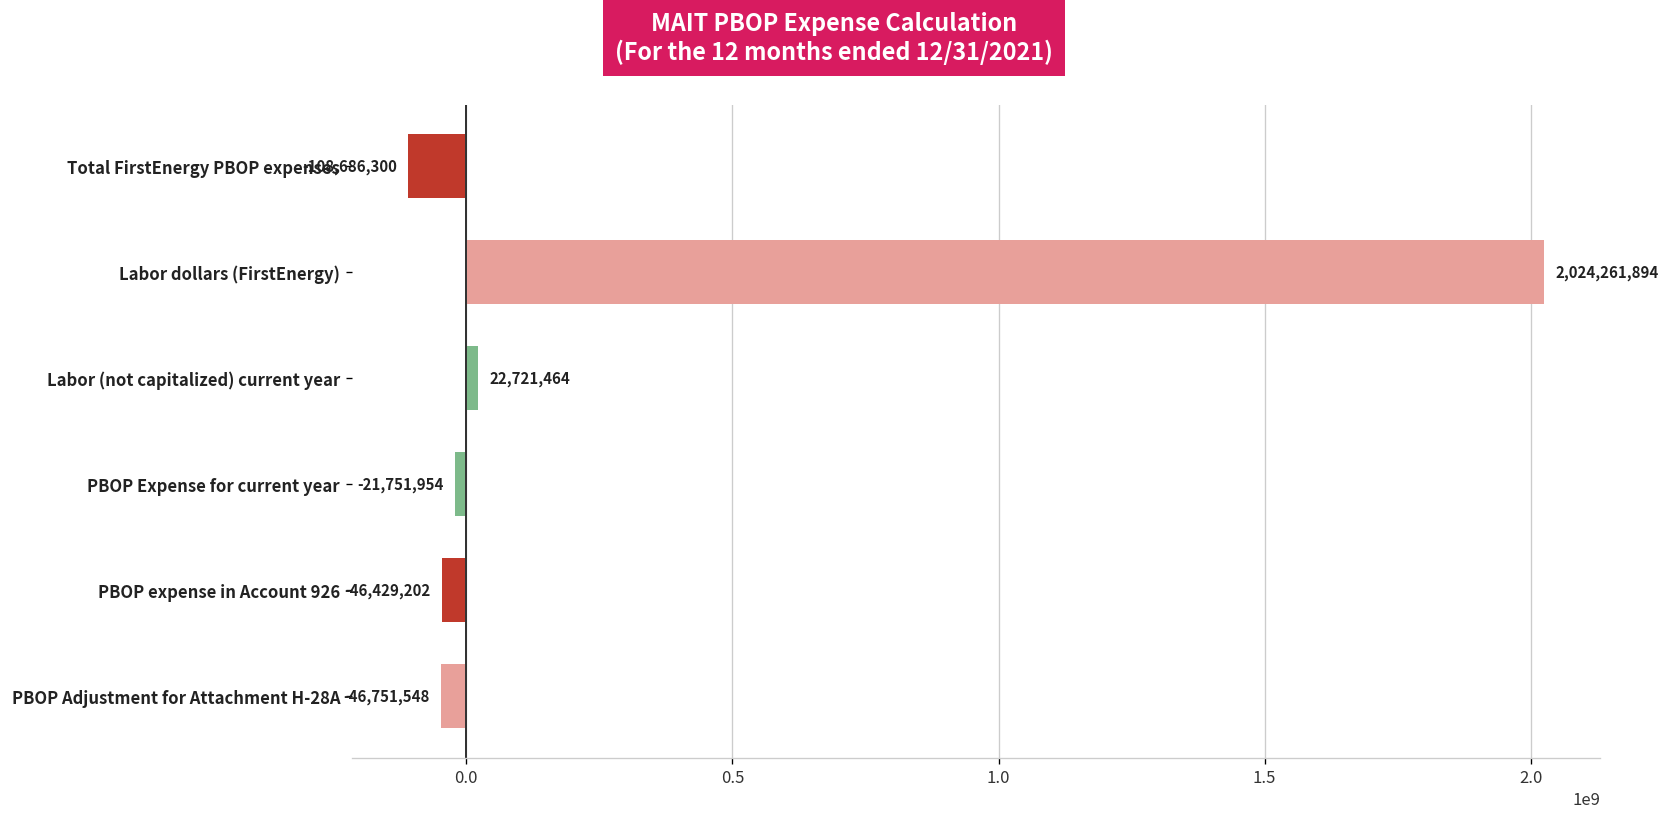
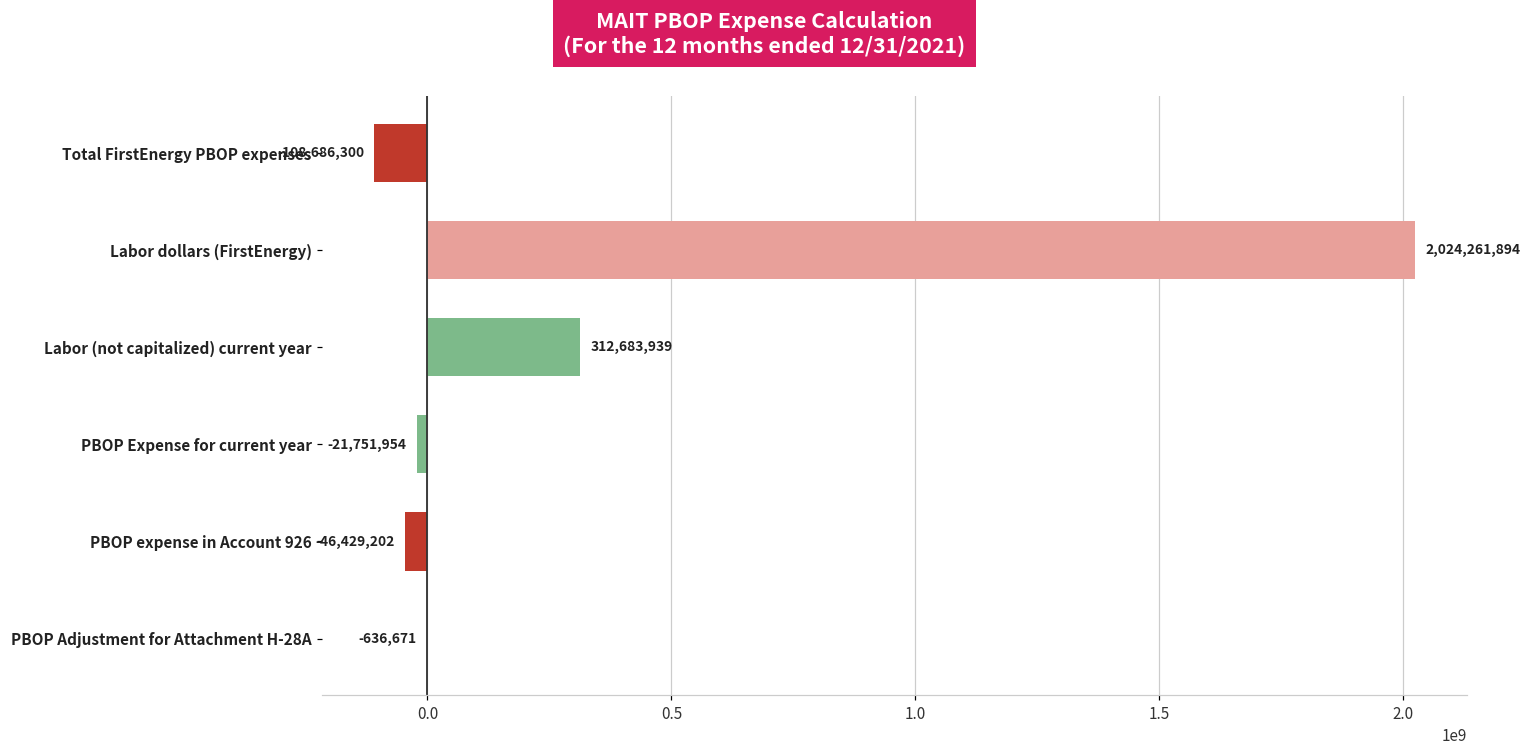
  {
    "Total FirstEnergy PBOP expenses": "-108,686,300",
    "Labor dollars (FirstEnergy)": "2,024,261,894",
-   "Labor (not capitalized) current year": "22,721,464",
+   "Labor (not capitalized) current year": "312,683,939",
    "PBOP Expense for current year": "-21,751,954",
    "PBOP expense in Account 926": "-46,429,202",
-   "PBOP Adjustment for Attachment H-28A": "-46,751,548"
+   "PBOP Adjustment for Attachment H-28A": "-636,671"
  }
